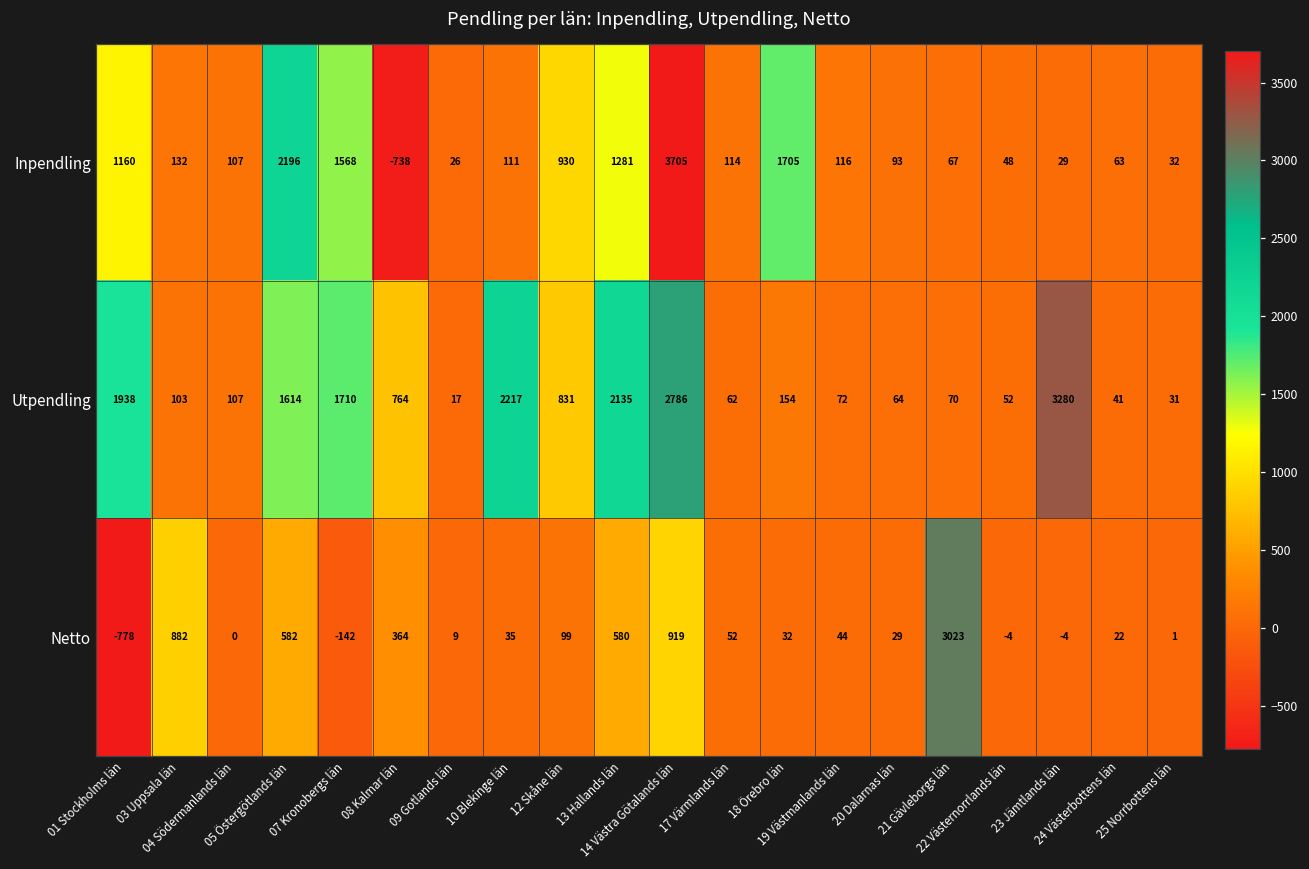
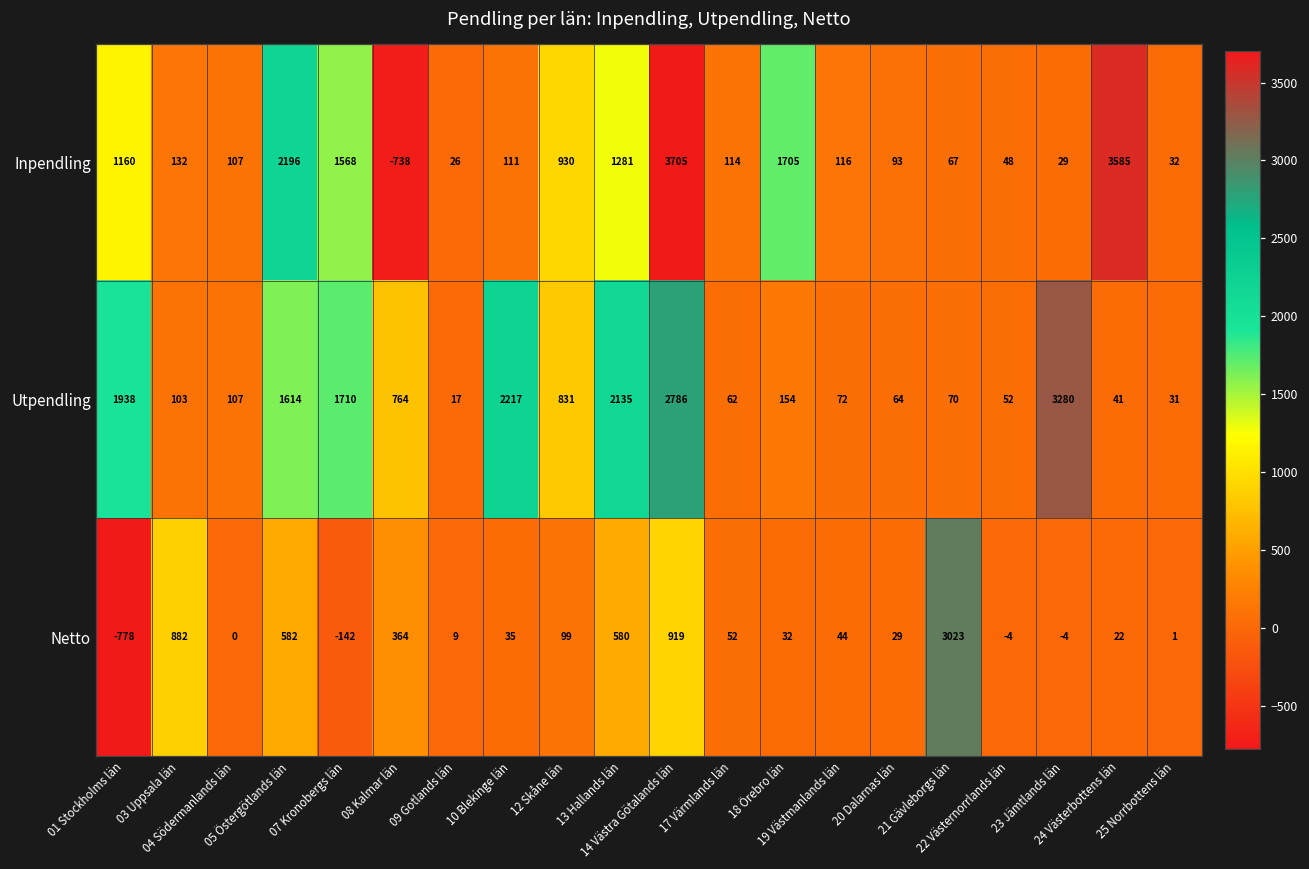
  {
    "Inpendling": {
      "01 Stockholms län": 1160,
      "03 Uppsala län": 132,
      "04 Södermanlands län": 107,
      "05 Östergötlands län": 2196,
      "07 Kronobergs län": 1568,
      "08 Kalmar län": -738,
      "09 Gotlands län": 26,
      "10 Blekinge län": 111,
      "12 Skåne län": 930,
      "13 Hallands län": 1281,
      "14 Västra Götalands län": 3705,
      "17 Värmlands län": 114,
      "18 Örebro län": 1705,
      "19 Västmanlands län": 116,
      "20 Dalarnas län": 93,
      "21 Gävleborgs län": 67,
      "22 Västernorrlands län": 48,
      "23 Jämtlands län": 29,
-     "24 Västerbottens län": 63,
+     "24 Västerbottens län": 3585,
      "25 Norrbottens län": 32
    },
    "Utpendling": {
      "01 Stockholms län": 1938,
      "03 Uppsala län": 103,
      "04 Södermanlands län": 107,
      "05 Östergötlands län": 1614,
      "07 Kronobergs län": 1710,
      "08 Kalmar län": 764,
      "09 Gotlands län": 17,
      "10 Blekinge län": 2217,
      "12 Skåne län": 831,
      "13 Hallands län": 2135,
      "14 Västra Götalands län": 2786,
      "17 Värmlands län": 62,
      "18 Örebro län": 154,
      "19 Västmanlands län": 72,
      "20 Dalarnas län": 64,
      "21 Gävleborgs län": 70,
      "22 Västernorrlands län": 52,
      "23 Jämtlands län": 3280,
      "24 Västerbottens län": 41,
      "25 Norrbottens län": 31
    },
    "Netto": {
      "01 Stockholms län": -778,
      "03 Uppsala län": 882,
      "04 Södermanlands län": 0,
      "05 Östergötlands län": 582,
      "07 Kronobergs län": -142,
      "08 Kalmar län": 364,
      "09 Gotlands län": 9,
      "10 Blekinge län": 35,
      "12 Skåne län": 99,
      "13 Hallands län": 580,
      "14 Västra Götalands län": 919,
      "17 Värmlands län": 52,
      "18 Örebro län": 32,
      "19 Västmanlands län": 44,
      "20 Dalarnas län": 29,
      "21 Gävleborgs län": 3023,
      "22 Västernorrlands län": -4,
      "23 Jämtlands län": -4,
      "24 Västerbottens län": 22,
      "25 Norrbottens län": 1
    }
  }
